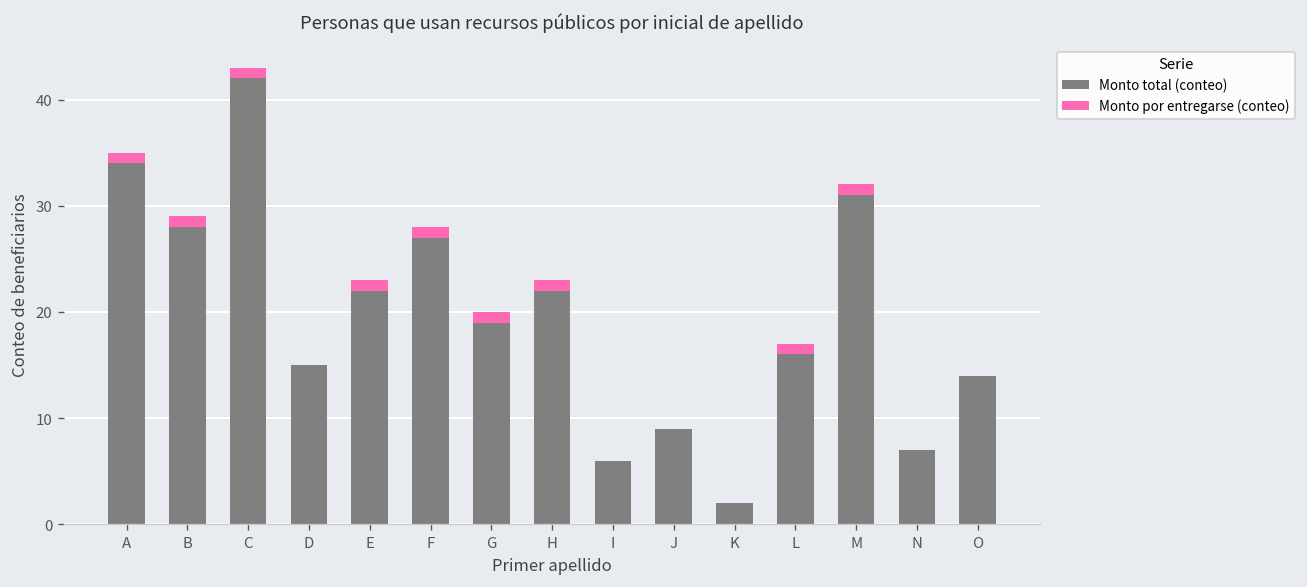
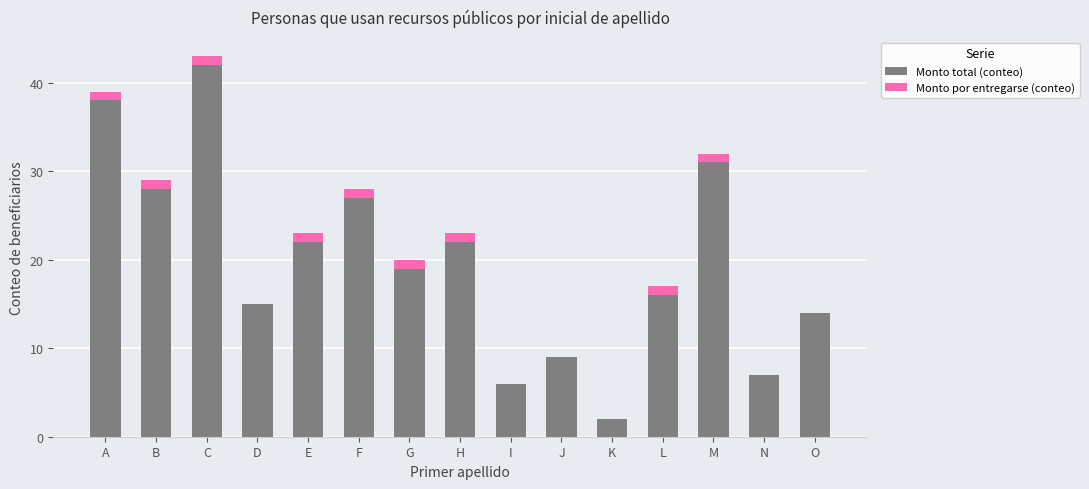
  {
    "Monto total (conteo)": {
-     "A": 34,
+     "A": 38,
      "B": 28,
      "C": 42,
      "D": 15,
      "E": 22,
      "F": 27,
      "G": 19,
      "H": 22,
      "I": 6,
      "J": 9,
      "K": 2,
      "L": 16,
      "M": 31,
      "N": 7,
      "O": 14
    },
    "Monto por entregarse (conteo)": {
      "A": 1,
      "B": 1,
      "C": 1,
      "D": 0,
      "E": 1,
      "F": 1,
      "G": 1,
      "H": 1,
      "I": 0,
      "J": 0,
      "K": 0,
      "L": 1,
      "M": 1,
      "N": 0,
      "O": 0
    }
  }
